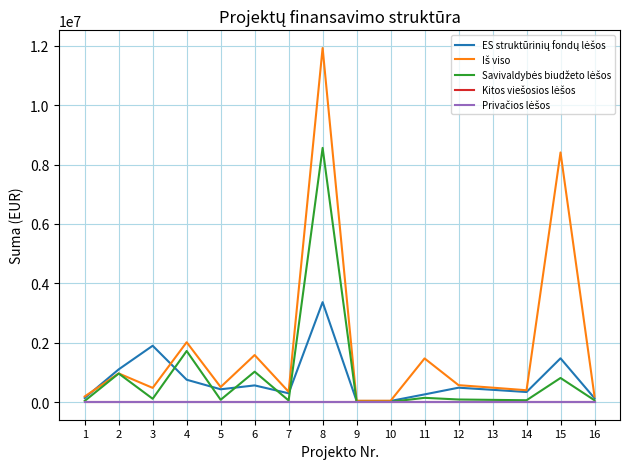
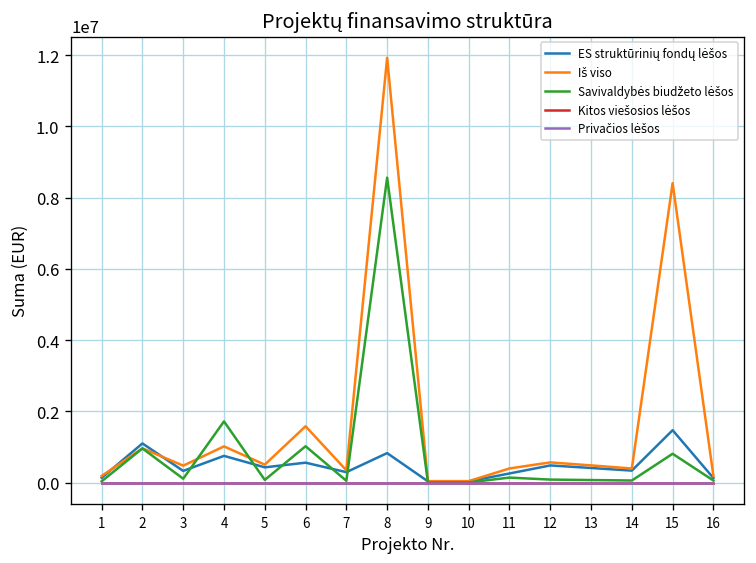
  {
    "ES struktūrinių fondų lėšos": {
      "2": 1100000,
-     "3": 1900000,
+     "3": 300000,
      "4": 800000,
      "6": 600000,
-     "8": 3400000,
+     "8": 800000,
      "11": 300000,
      "15": 1500000
    },
    "Iš viso": {
      "3": 500000,
-     "4": 2000000,
+     "4": 1000000,
      "6": 1600000,
      "8": 11900000,
-     "11": 1500000,
+     "11": 400000,
      "15": 8400000
    },
    "Savivaldybės biudžeto lėšos": {
      "3": 100000,
      "4": 1700000,
      "6": 1000000,
      "8": 8600000,
      "11": 100000,
      "15": 800000
    },
    "Privačios lėšos": {
      "2": 0,
      "3": 0,
      "4": 0,
      "6": 0,
      "8": 0,
      "11": 0,
      "15": 0
    }
  }
